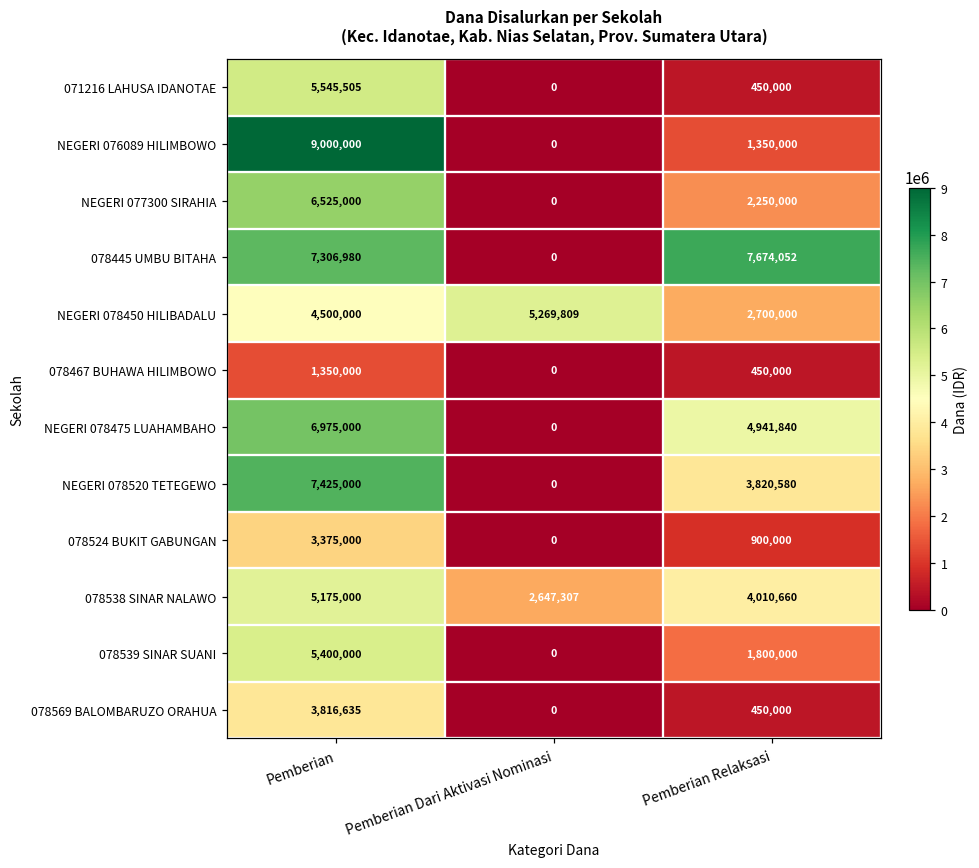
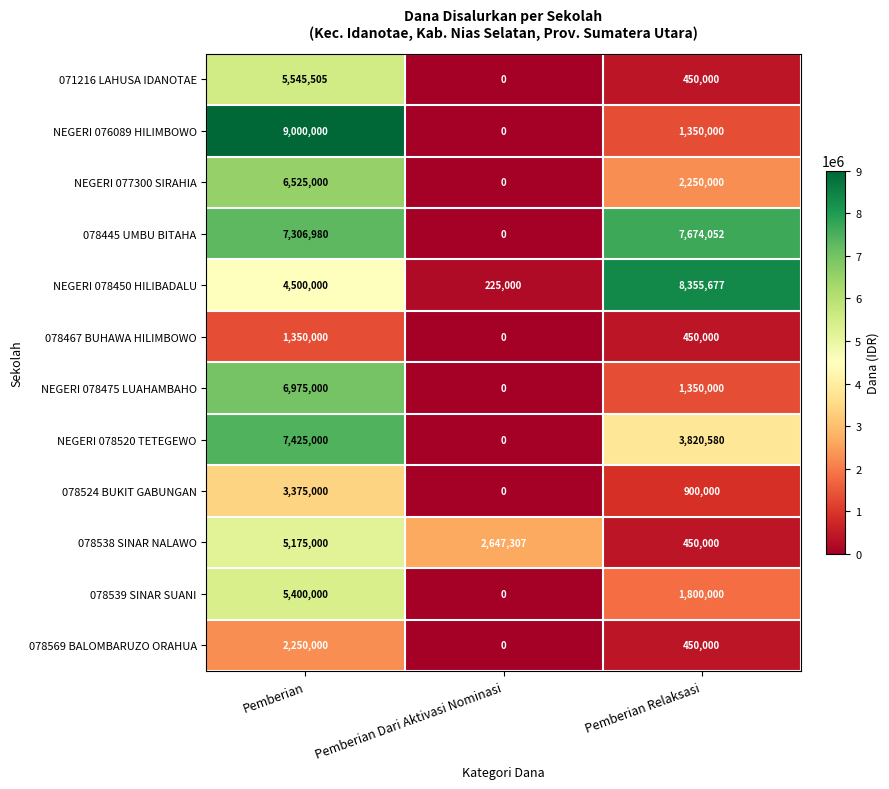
  {
    "071216 LAHUSA IDANOTAE": {
      "Pemberian": "5,545,505",
      "Pemberian Dari Aktivasi Nominasi": "0",
      "Pemberian Relaksasi": "450,000"
    },
    "NEGERI 076089 HILIMBOWO": {
      "Pemberian": "9,000,000",
      "Pemberian Dari Aktivasi Nominasi": "0",
      "Pemberian Relaksasi": "1,350,000"
    },
    "NEGERI 077300 SIRAHIA": {
      "Pemberian": "6,525,000",
      "Pemberian Dari Aktivasi Nominasi": "0",
      "Pemberian Relaksasi": "2,250,000"
    },
    "078445 UMBU BITAHA": {
      "Pemberian": "7,306,980",
      "Pemberian Dari Aktivasi Nominasi": "0",
      "Pemberian Relaksasi": "7,674,052"
    },
    "NEGERI 078450 HILIBADALU": {
      "Pemberian": "4,500,000",
-     "Pemberian Dari Aktivasi Nominasi": "5,269,809",
-     "Pemberian Relaksasi": "2,700,000"
+     "Pemberian Dari Aktivasi Nominasi": "225,000",
+     "Pemberian Relaksasi": "8,355,677"
    },
    "078467 BUHAWA HILIMBOWO": {
      "Pemberian": "1,350,000",
      "Pemberian Dari Aktivasi Nominasi": "0",
      "Pemberian Relaksasi": "450,000"
    },
    "NEGERI 078475 LUAHAMBAHO": {
      "Pemberian": "6,975,000",
      "Pemberian Dari Aktivasi Nominasi": "0",
-     "Pemberian Relaksasi": "4,941,840"
+     "Pemberian Relaksasi": "1,350,000"
    },
    "NEGERI 078520 TETEGEWO": {
      "Pemberian": "7,425,000",
      "Pemberian Dari Aktivasi Nominasi": "0",
      "Pemberian Relaksasi": "3,820,580"
    },
    "078524 BUKIT GABUNGAN": {
      "Pemberian": "3,375,000",
      "Pemberian Dari Aktivasi Nominasi": "0",
      "Pemberian Relaksasi": "900,000"
    },
    "078538 SINAR NALAWO": {
      "Pemberian": "5,175,000",
      "Pemberian Dari Aktivasi Nominasi": "2,647,307",
-     "Pemberian Relaksasi": "4,010,660"
+     "Pemberian Relaksasi": "450,000"
    },
    "078539 SINAR SUANI": {
      "Pemberian": "5,400,000",
      "Pemberian Dari Aktivasi Nominasi": "0",
      "Pemberian Relaksasi": "1,800,000"
    },
    "078569 BALOMBARUZO ORAHUA": {
-     "Pemberian": "3,816,635",
+     "Pemberian": "2,250,000",
      "Pemberian Dari Aktivasi Nominasi": "0",
      "Pemberian Relaksasi": "450,000"
    }
  }
